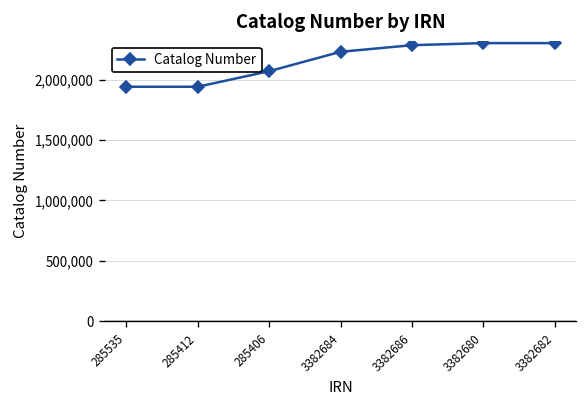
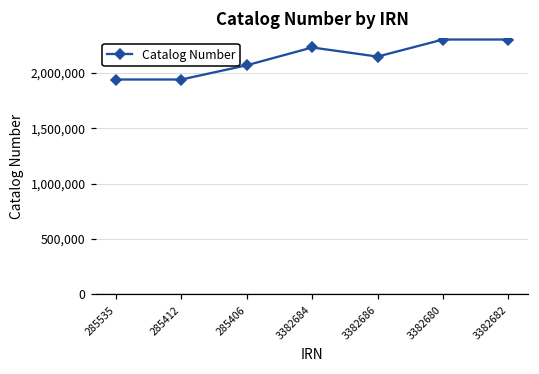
  {
    "285535": "1,940,000",
    "285412": "1,940,000",
    "285406": "2,070,000",
    "3382684": "2,230,000",
-   "3382686": "2,280,000",
+   "3382686": "2,150,000",
    "3382680": "2,300,000",
    "3382682": "2,300,000"
  }
